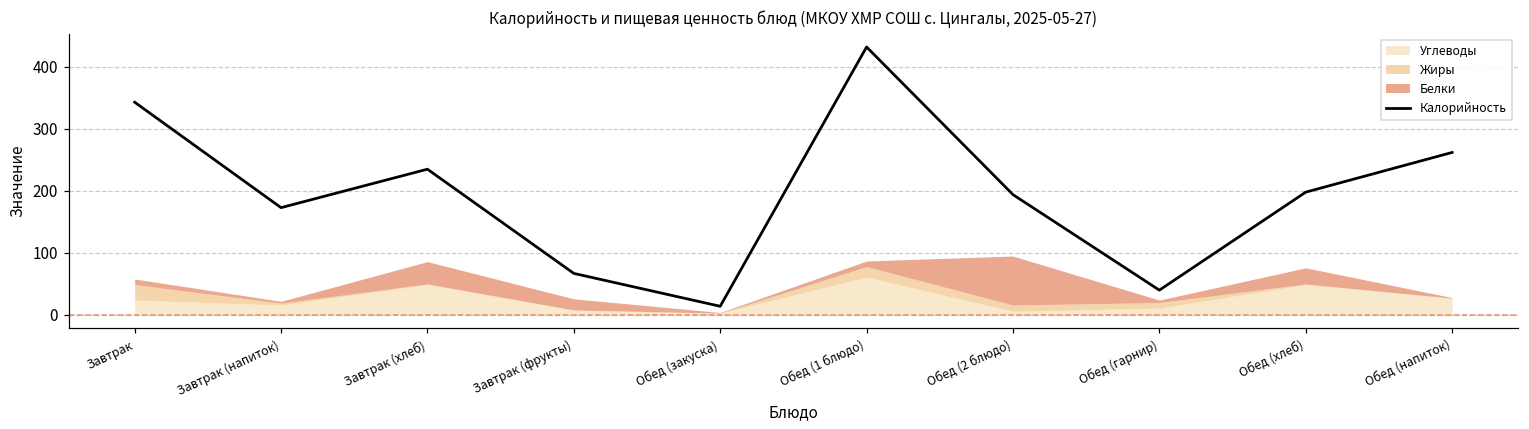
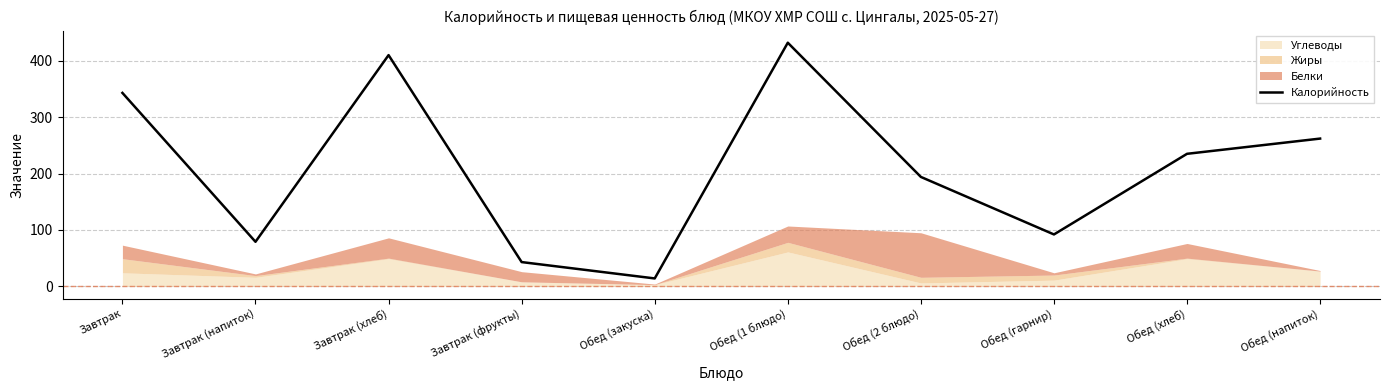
  {
    "Калорийность": {
      "Завтрак": 340,
-     "Завтрак (напиток)": 170,
-     "Завтрак (хлеб)": 240,
-     "Завтрак (фрукты)": 70,
+     "Завтрак (напиток)": 80,
+     "Завтрак (хлеб)": 410,
+     "Завтрак (фрукты)": 40,
      "Обед (закуска)": 10,
      "Обед (1 блюдо)": 430,
      "Обед (2 блюдо)": 190,
-     "Обед (гарнир)": 40,
-     "Обед (хлеб)": 200,
+     "Обед (гарнир)": 90,
+     "Обед (хлеб)": 240,
      "Обед (напиток)": 260
    },
    "Белки": {
-     "Завтрак": 10,
+     "Завтрак": 20,
      "Завтрак (хлеб)": 40,
      "Завтрак (фрукты)": 20,
-     "Обед (1 блюдо)": 10,
+     "Обед (1 блюдо)": 30,
      "Обед (2 блюдо)": 80,
      "Обед (хлеб)": 30
    }
  }
